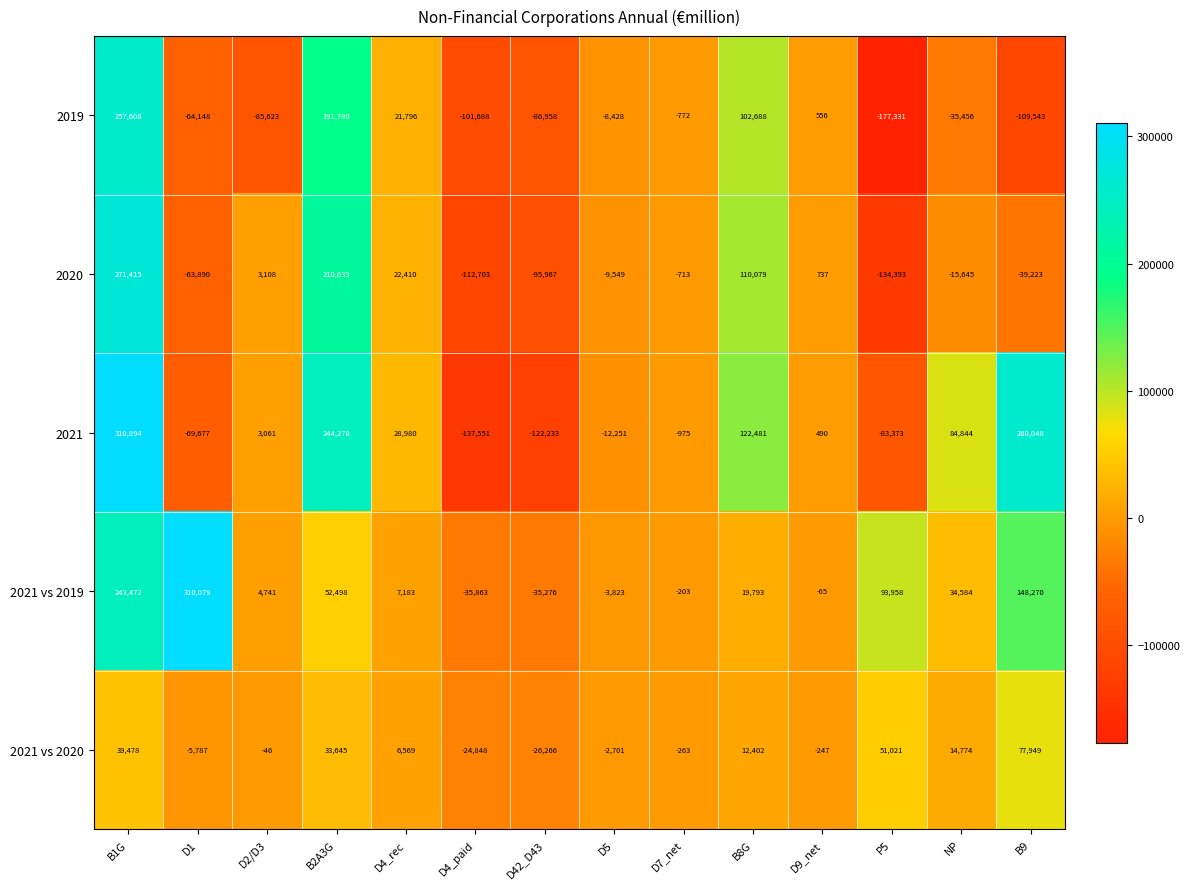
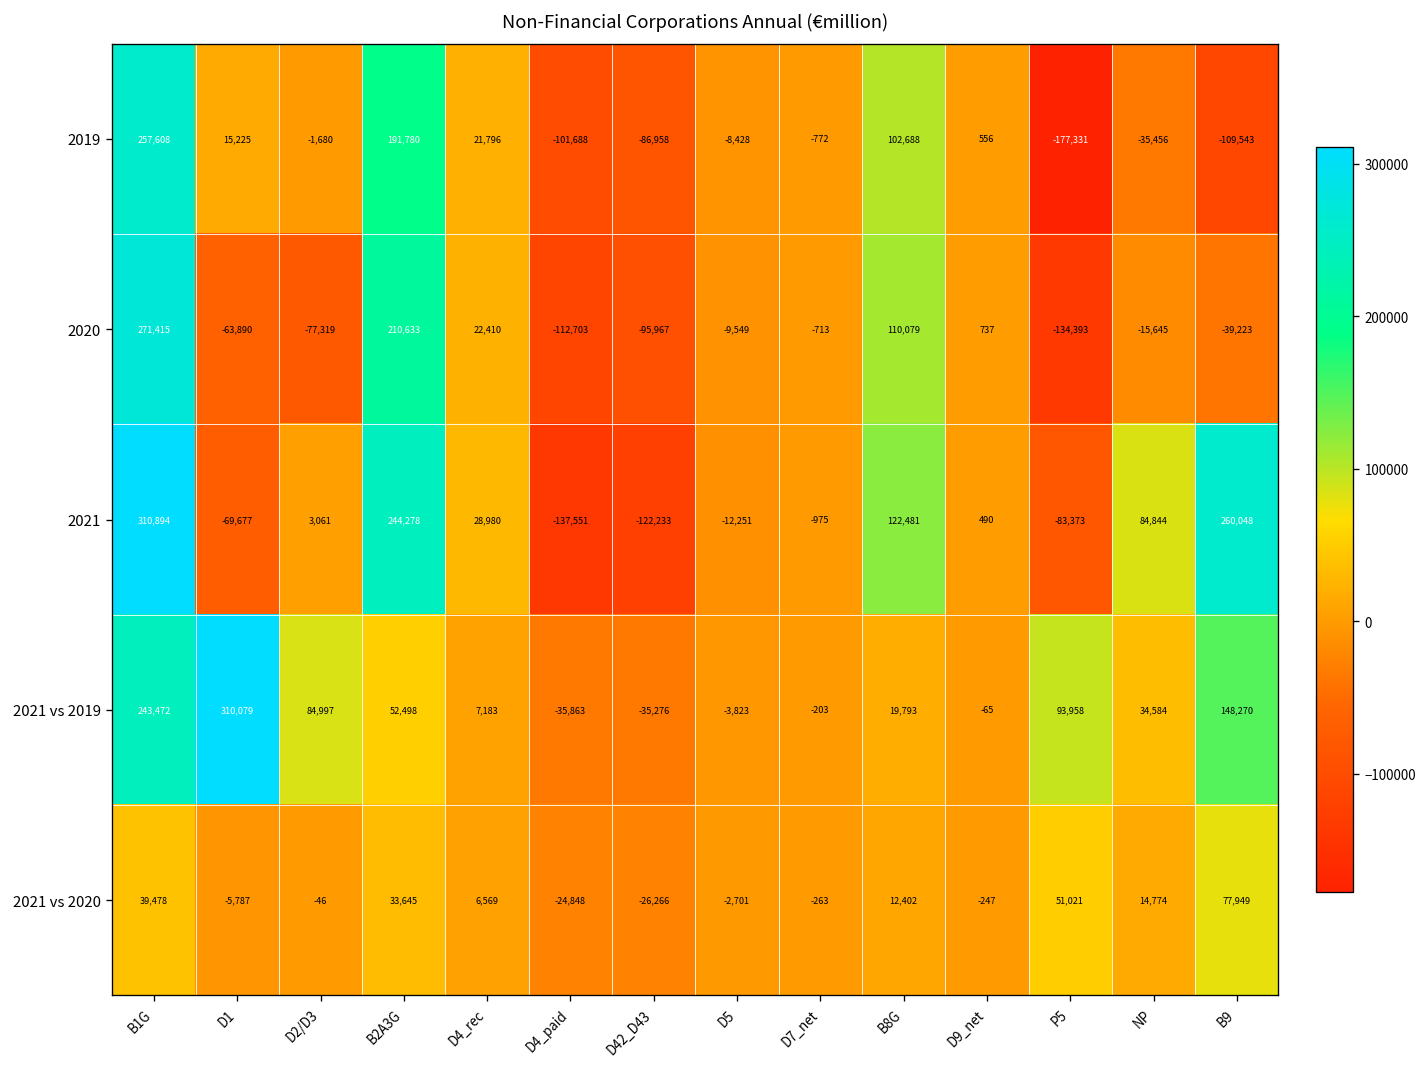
  {
    "2019": {
      "B1G": "257,608",
-     "D1": "-64,148",
-     "D2/D3": "-85,623",
+     "D1": "15,225",
+     "D2/D3": "-1,680",
      "B2A3G": "191,780",
      "D4_rec": "21,796",
      "D4_paid": "-101,688",
      "D42_D43": "-86,958",
      "D5": "-8,428",
      "D7_net": "-772",
      "B8G": "102,688",
      "D9_net": "556",
      "P5": "-177,331",
      "NP": "-35,456",
      "B9": "-109,543"
    },
    "2020": {
      "B1G": "271,415",
      "D1": "-63,890",
-     "D2/D3": "3,108",
+     "D2/D3": "-77,319",
      "B2A3G": "210,633",
      "D4_rec": "22,410",
      "D4_paid": "-112,703",
      "D42_D43": "-95,967",
      "D5": "-9,549",
      "D7_net": "-713",
      "B8G": "110,079",
      "D9_net": "737",
      "P5": "-134,393",
      "NP": "-15,645",
      "B9": "-39,223"
    },
    "2021": {
      "B1G": "310,894",
      "D1": "-69,677",
      "D2/D3": "3,061",
      "B2A3G": "244,278",
      "D4_rec": "28,980",
      "D4_paid": "-137,551",
      "D42_D43": "-122,233",
      "D5": "-12,251",
      "D7_net": "-975",
      "B8G": "122,481",
      "D9_net": "490",
      "P5": "-83,373",
      "NP": "84,844",
      "B9": "260,048"
    },
    "2021 vs 2019": {
      "B1G": "243,472",
      "D1": "310,079",
-     "D2/D3": "4,741",
+     "D2/D3": "84,997",
      "B2A3G": "52,498",
      "D4_rec": "7,183",
      "D4_paid": "-35,863",
      "D42_D43": "-35,276",
      "D5": "-3,823",
      "D7_net": "-203",
      "B8G": "19,793",
      "D9_net": "-65",
      "P5": "93,958",
      "NP": "34,584",
      "B9": "148,270"
    },
    "2021 vs 2020": {
      "B1G": "39,478",
      "D1": "-5,787",
      "D2/D3": "-46",
      "B2A3G": "33,645",
      "D4_rec": "6,569",
      "D4_paid": "-24,848",
      "D42_D43": "-26,266",
      "D5": "-2,701",
      "D7_net": "-263",
      "B8G": "12,402",
      "D9_net": "-247",
      "P5": "51,021",
      "NP": "14,774",
      "B9": "77,949"
    }
  }
